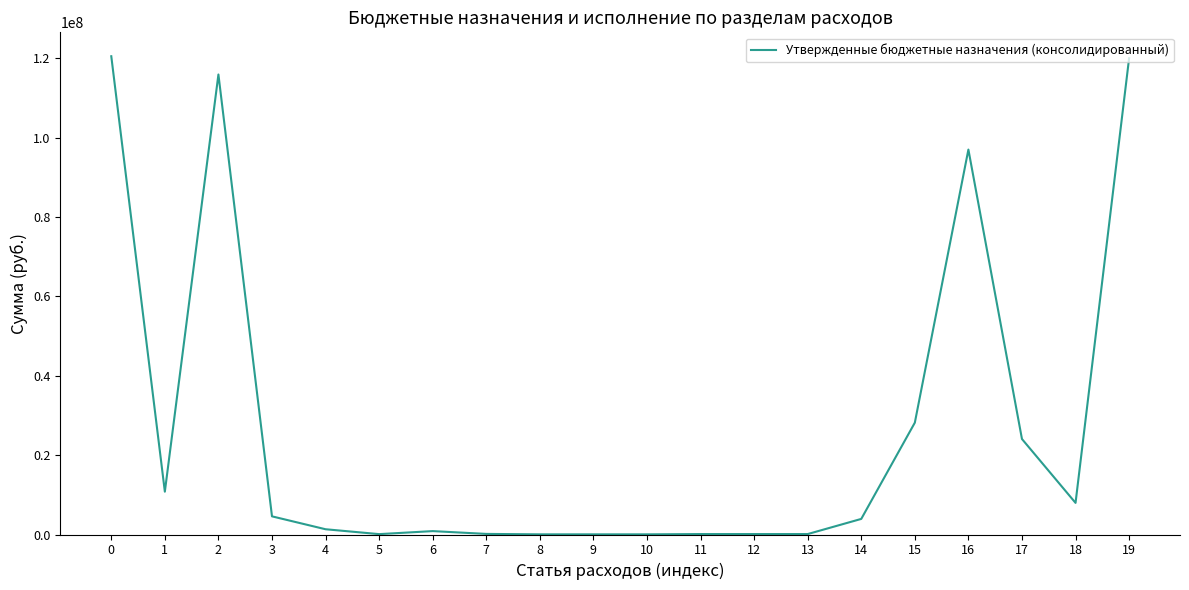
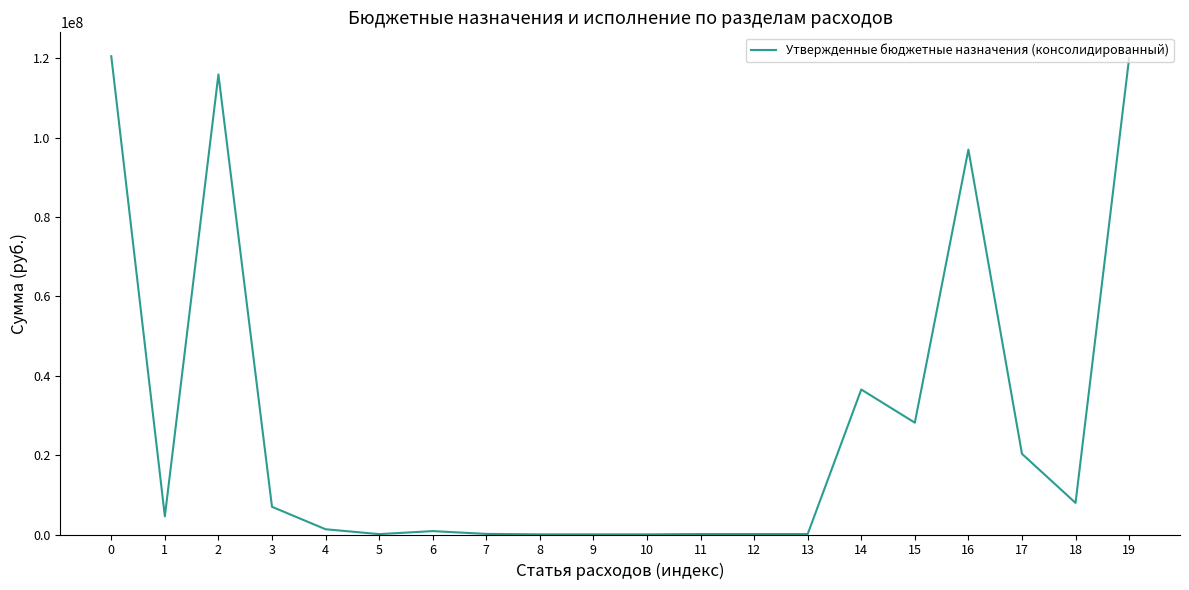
  {
    "0": 120000000,
-   "1": 11000000,
+   "1": 5000000,
    "2": 116000000,
-   "3": 5000000,
+   "3": 7000000,
    "4": 1000000,
    "5": 0,
    "6": 1000000,
    "7": 0,
    "8": 0,
    "9": 0,
    "10": 0,
    "11": 0,
    "12": 0,
    "13": 0,
-   "14": 4000000,
+   "14": 37000000,
    "15": 28000000,
    "16": 97000000,
-   "17": 24000000,
+   "17": 20000000,
    "18": 8000000
  }
